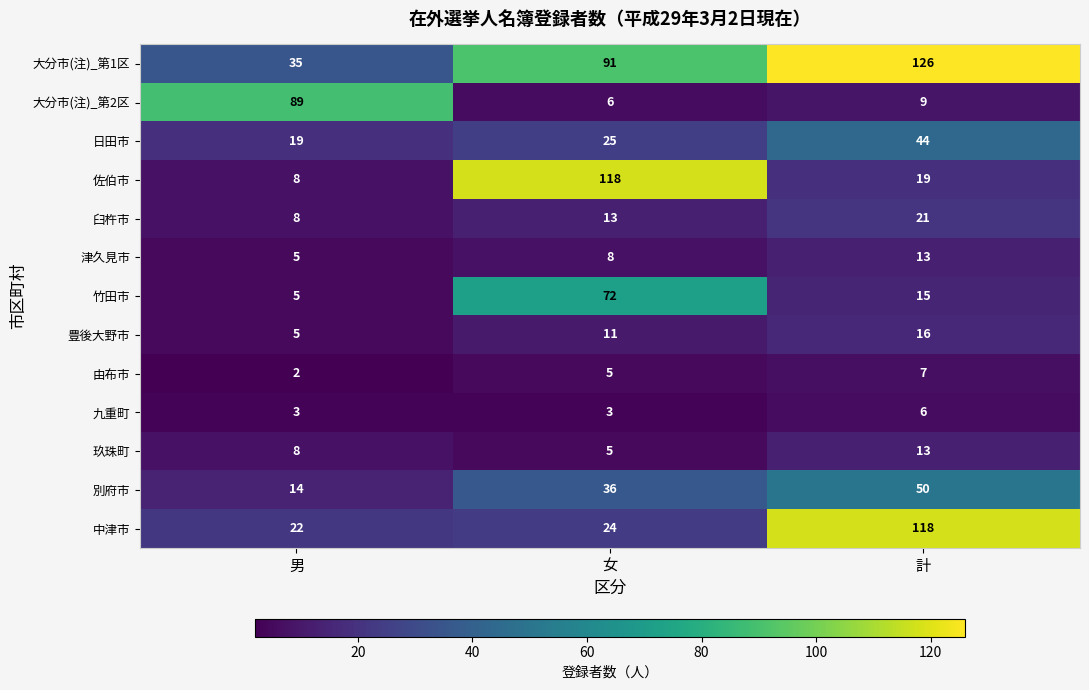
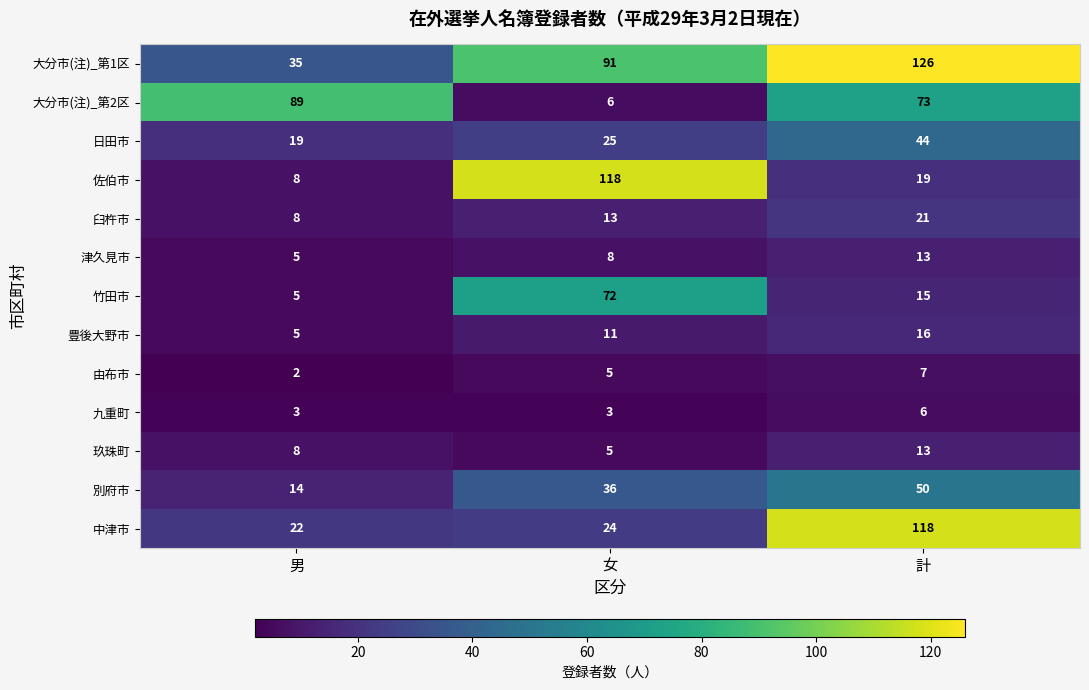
  {
    "大分市(注)_第1区": {
      "男": 35,
      "女": 91,
      "計": 126
    },
    "大分市(注)_第2区": {
      "男": 89,
      "女": 6,
-     "計": 9
+     "計": 73
    },
    "日田市": {
      "男": 19,
      "女": 25,
      "計": 44
    },
    "佐伯市": {
      "男": 8,
      "女": 118,
      "計": 19
    },
    "臼杵市": {
      "男": 8,
      "女": 13,
      "計": 21
    },
    "津久見市": {
      "男": 5,
      "女": 8,
      "計": 13
    },
    "竹田市": {
      "男": 5,
      "女": 72,
      "計": 15
    },
    "豊後大野市": {
      "男": 5,
      "女": 11,
      "計": 16
    },
    "由布市": {
      "男": 2,
      "女": 5,
      "計": 7
    },
    "九重町": {
      "男": 3,
      "女": 3,
      "計": 6
    },
    "玖珠町": {
      "男": 8,
      "女": 5,
      "計": 13
    },
    "別府市": {
      "男": 14,
      "女": 36,
      "計": 50
    },
    "中津市": {
      "男": 22,
      "女": 24,
      "計": 118
    }
  }
